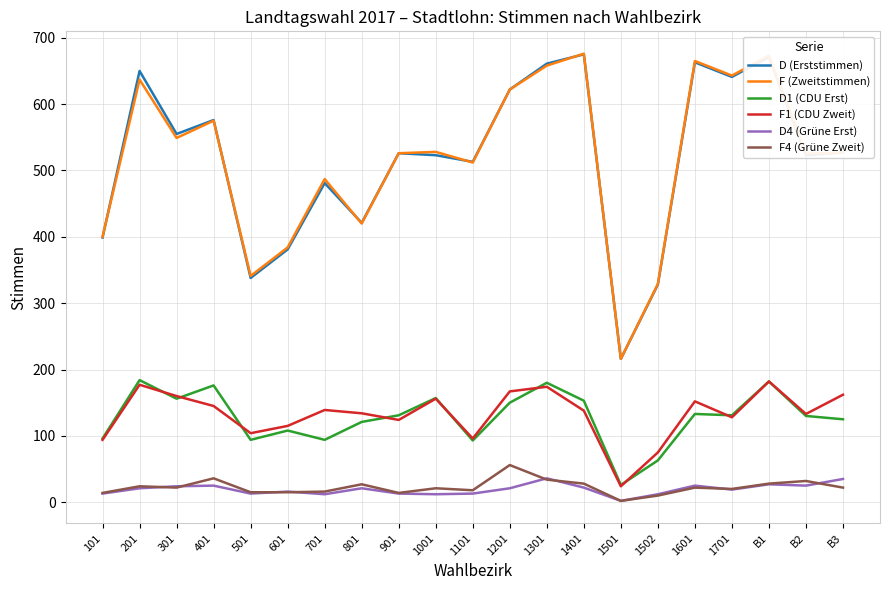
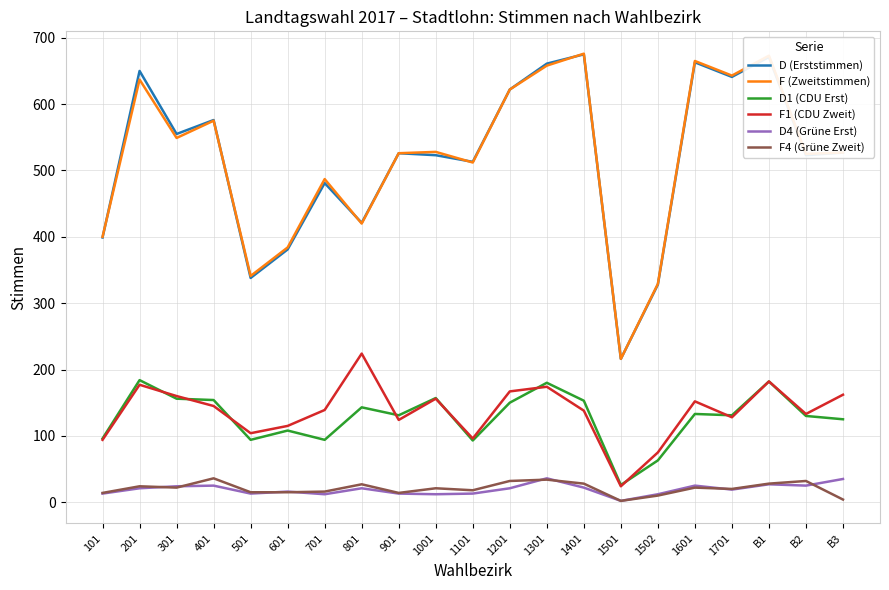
  {
    "D (Erststimmen)": {
      "201": 650,
      "301": 560,
      "701": 480,
      "1001": 520
    },
    "F (Zweitstimmen)": {
      "201": 640,
      "301": 550,
      "701": 490,
      "1001": 530
    },
    "D1 (CDU Erst)": {
      "201": 180,
      "301": 160,
-     "401": 180,
+     "401": 150,
      "501": 90,
      "601": 110,
      "701": 90,
-     "801": 120,
+     "801": 140,
      "901": 130,
      "1201": 150,
      "1301": 180,
      "1401": 150,
      "1502": 60,
      "1601": 130,
      "B3": 130
    },
    "F1 (CDU Zweit)": {
      "201": 180,
      "301": 160,
      "401": 150,
      "501": 100,
      "601": 120,
      "701": 140,
-     "801": 130,
+     "801": 220,
      "901": 120,
      "1201": 170,
      "1301": 170,
      "1401": 140,
      "1502": 80,
      "1601": 150,
      "B3": 160
    },
    "D4 (Grüne Erst)": {
      "401": 30,
      "701": 10,
      "801": 20,
      "1001": 10,
      "1101": 10,
      "1201": 20,
      "1401": 20,
      "B2": 30,
      "B3": 40
    },
    "F4 (Grüne Zweit)": {
      "401": 40,
      "701": 20,
      "801": 30,
      "1001": 20,
      "1101": 20,
-     "1201": 60,
+     "1201": 30,
      "1401": 30,
      "B2": 30,
-     "B3": 20
+     "B3": 0
    }
  }
